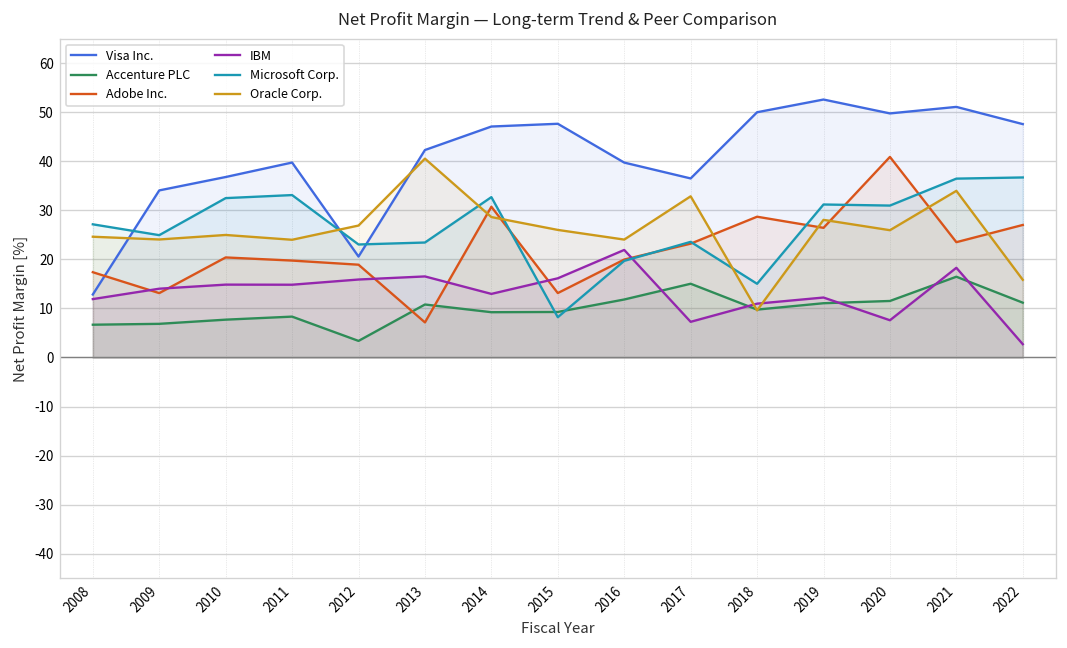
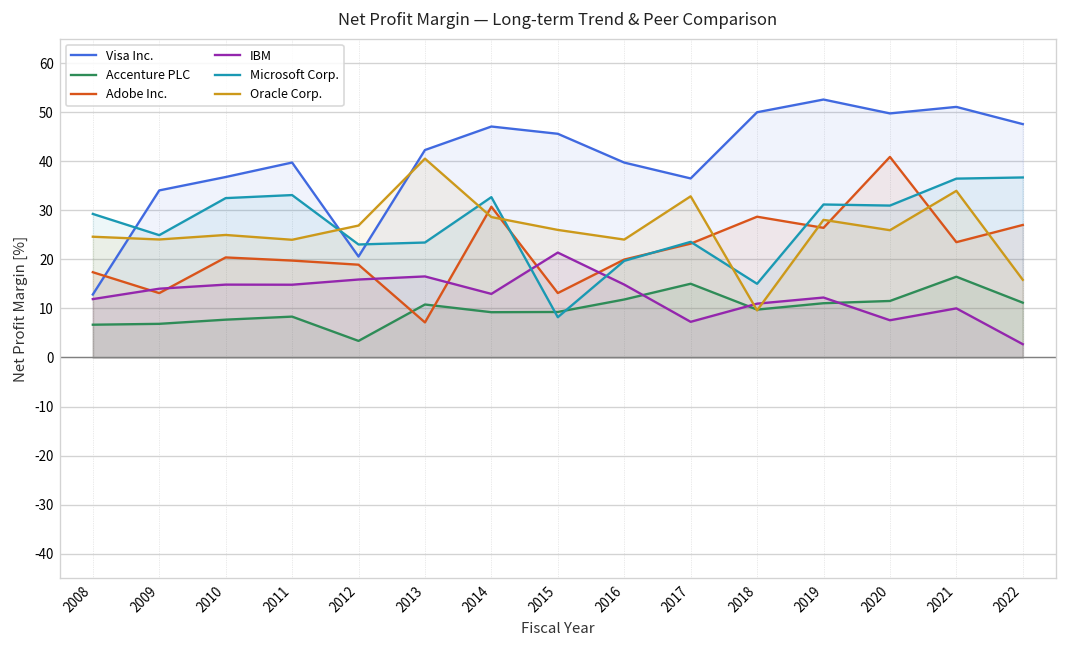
  {
    "Visa Inc.": {
      "2008": 13,
      "2009": 34,
      "2010": 37,
      "2011": 40,
      "2012": 21,
      "2013": 42,
      "2014": 47,
-     "2015": 48,
+     "2015": 46,
      "2016": 40,
      "2017": 36,
      "2018": 50,
      "2019": 53,
      "2020": 50,
      "2021": 51,
      "2022": 48
    },
    "Accenture PLC": {
      "2008": 7,
      "2009": 7,
      "2010": 8,
      "2011": 8,
      "2012": 3,
      "2013": 11,
      "2014": 9,
      "2015": 9,
      "2016": 12,
      "2017": 15,
      "2019": 11,
      "2020": 12,
      "2021": 16,
      "2022": 11
    },
    "Adobe Inc.": {
      "2008": 17,
      "2009": 13,
      "2010": 20,
      "2011": 20,
      "2012": 19,
      "2013": 7,
      "2014": 31,
      "2015": 13,
      "2018": 29,
      "2019": 26,
      "2020": 41,
      "2021": 24,
      "2022": 27
    },
    "IBM": {
      "2008": 12,
      "2009": 14,
      "2010": 15,
      "2011": 15,
      "2012": 16,
      "2013": 17,
      "2014": 13,
-     "2015": 16,
-     "2016": 22,
+     "2015": 21,
+     "2016": 15,
      "2017": 7,
      "2018": 11,
      "2019": 12,
      "2020": 8,
-     "2021": 18,
+     "2021": 10,
      "2022": 3
    },
    "Microsoft Corp.": {
-     "2008": 27,
+     "2008": 29,
      "2009": 25,
      "2010": 32,
      "2011": 33,
      "2012": 23,
      "2013": 23,
      "2014": 33,
      "2015": 8,
      "2018": 15,
      "2019": 31,
      "2020": 31,
      "2021": 36,
      "2022": 37
    },
    "Oracle Corp.": {
      "2008": 25,
      "2009": 24,
      "2010": 25,
      "2011": 24,
      "2012": 27,
      "2013": 41,
      "2014": 29,
      "2015": 26,
      "2016": 24,
      "2017": 33,
      "2019": 28,
      "2020": 26,
      "2021": 34,
      "2022": 16
    }
  }
